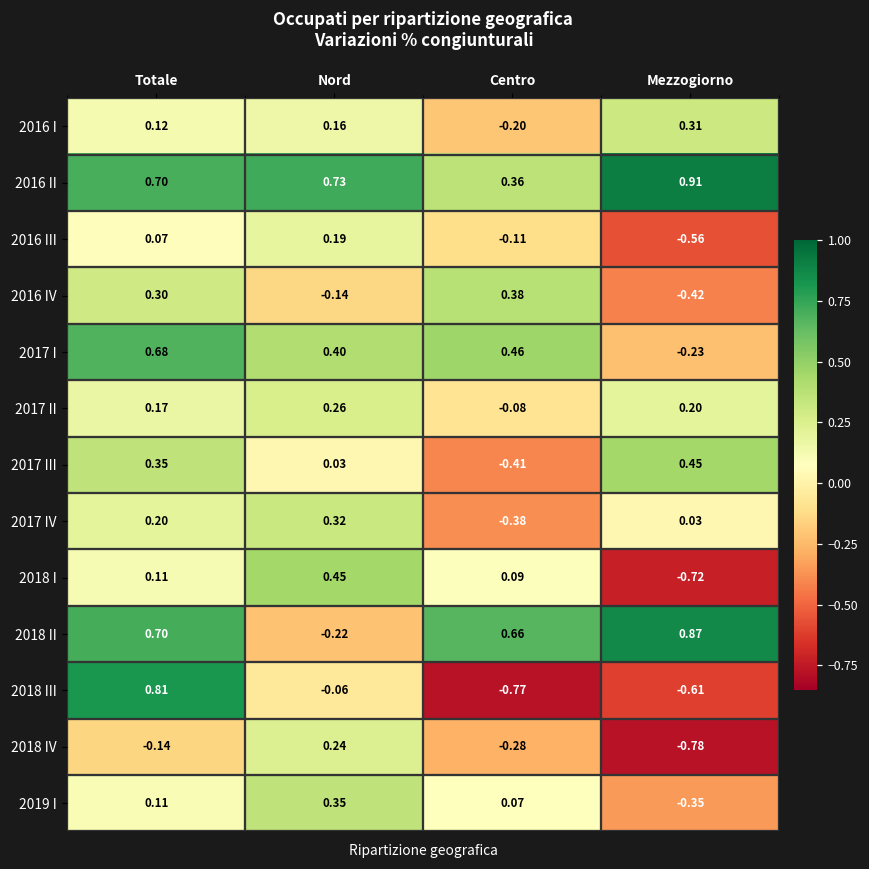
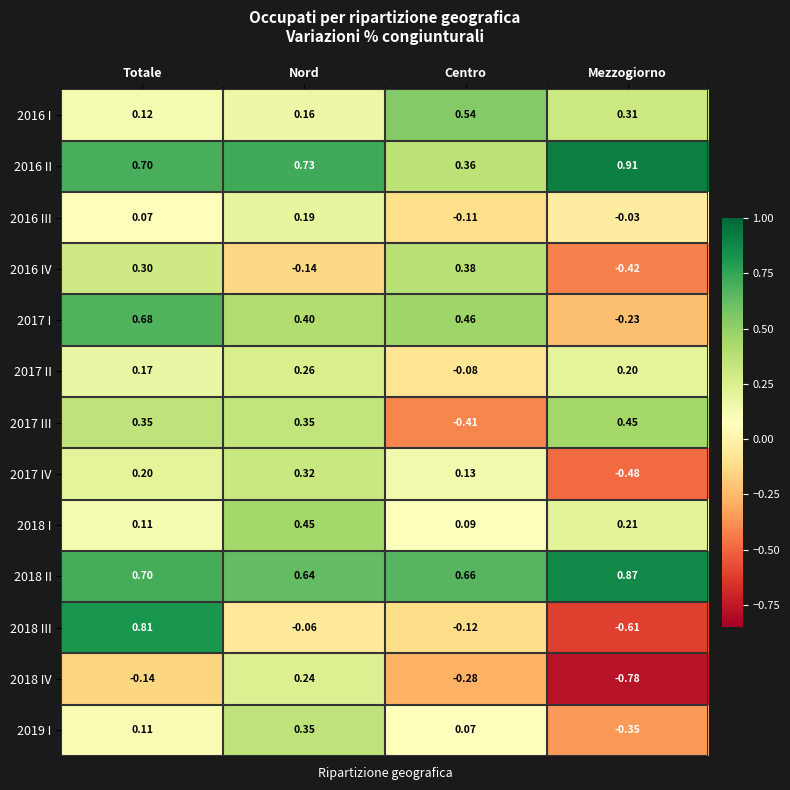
  {
    "2016 I": {
      "Totale": 0.12,
      "Nord": 0.16,
-     "Centro": -0.20,
+     "Centro": 0.54,
      "Mezzogiorno": 0.31
    },
    "2016 II": {
      "Totale": 0.70,
      "Nord": 0.73,
      "Centro": 0.36,
      "Mezzogiorno": 0.91
    },
    "2016 III": {
      "Totale": 0.07,
      "Nord": 0.19,
      "Centro": -0.11,
-     "Mezzogiorno": -0.56
+     "Mezzogiorno": -0.03
    },
    "2016 IV": {
      "Totale": 0.30,
      "Nord": -0.14,
      "Centro": 0.38,
      "Mezzogiorno": -0.42
    },
    "2017 I": {
      "Totale": 0.68,
      "Nord": 0.40,
      "Centro": 0.46,
      "Mezzogiorno": -0.23
    },
    "2017 II": {
      "Totale": 0.17,
      "Nord": 0.26,
      "Centro": -0.08,
      "Mezzogiorno": 0.20
    },
    "2017 III": {
      "Totale": 0.35,
-     "Nord": 0.03,
+     "Nord": 0.35,
      "Centro": -0.41,
      "Mezzogiorno": 0.45
    },
    "2017 IV": {
      "Totale": 0.20,
      "Nord": 0.32,
-     "Centro": -0.38,
-     "Mezzogiorno": 0.03
+     "Centro": 0.13,
+     "Mezzogiorno": -0.48
    },
    "2018 I": {
      "Totale": 0.11,
      "Nord": 0.45,
      "Centro": 0.09,
-     "Mezzogiorno": -0.72
+     "Mezzogiorno": 0.21
    },
    "2018 II": {
      "Totale": 0.70,
-     "Nord": -0.22,
+     "Nord": 0.64,
      "Centro": 0.66,
      "Mezzogiorno": 0.87
    },
    "2018 III": {
      "Totale": 0.81,
      "Nord": -0.06,
-     "Centro": -0.77,
+     "Centro": -0.12,
      "Mezzogiorno": -0.61
    },
    "2018 IV": {
      "Totale": -0.14,
      "Nord": 0.24,
      "Centro": -0.28,
      "Mezzogiorno": -0.78
    },
    "2019 I": {
      "Totale": 0.11,
      "Nord": 0.35,
      "Centro": 0.07,
      "Mezzogiorno": -0.35
    }
  }
